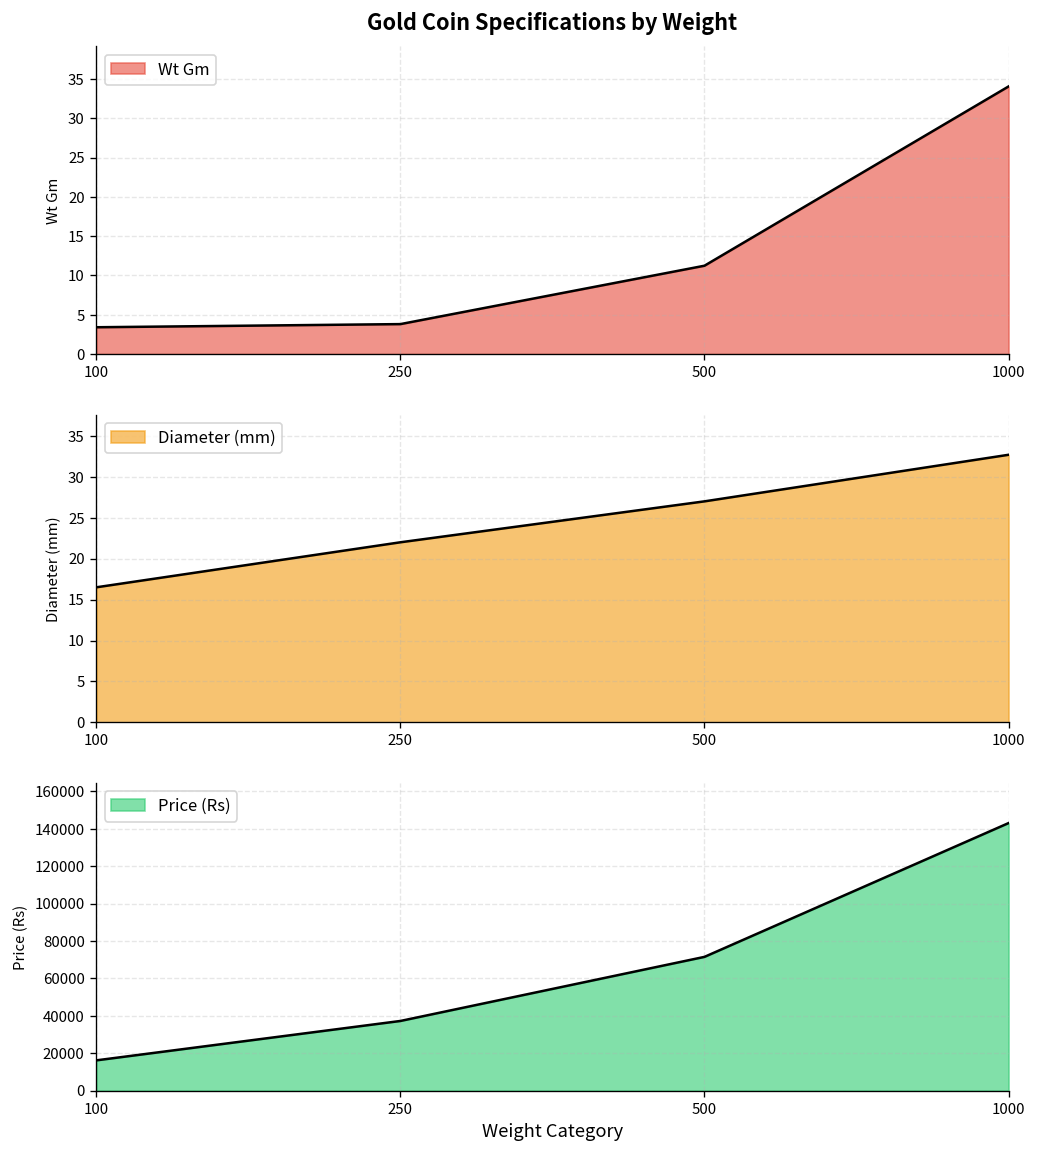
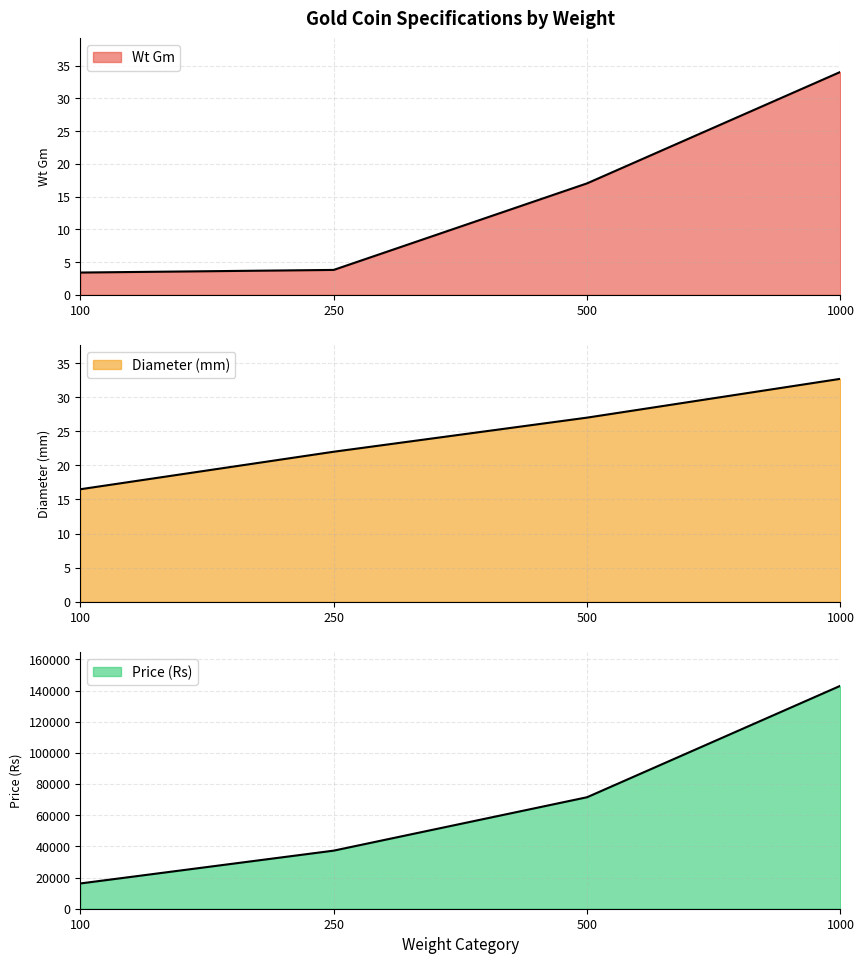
  {
    "Gold Coin Specifications by Weight": {
      "100": 3,
      "250": 4,
-     "500": 11,
+     "500": 17,
      "1000": 34
    }
  }
